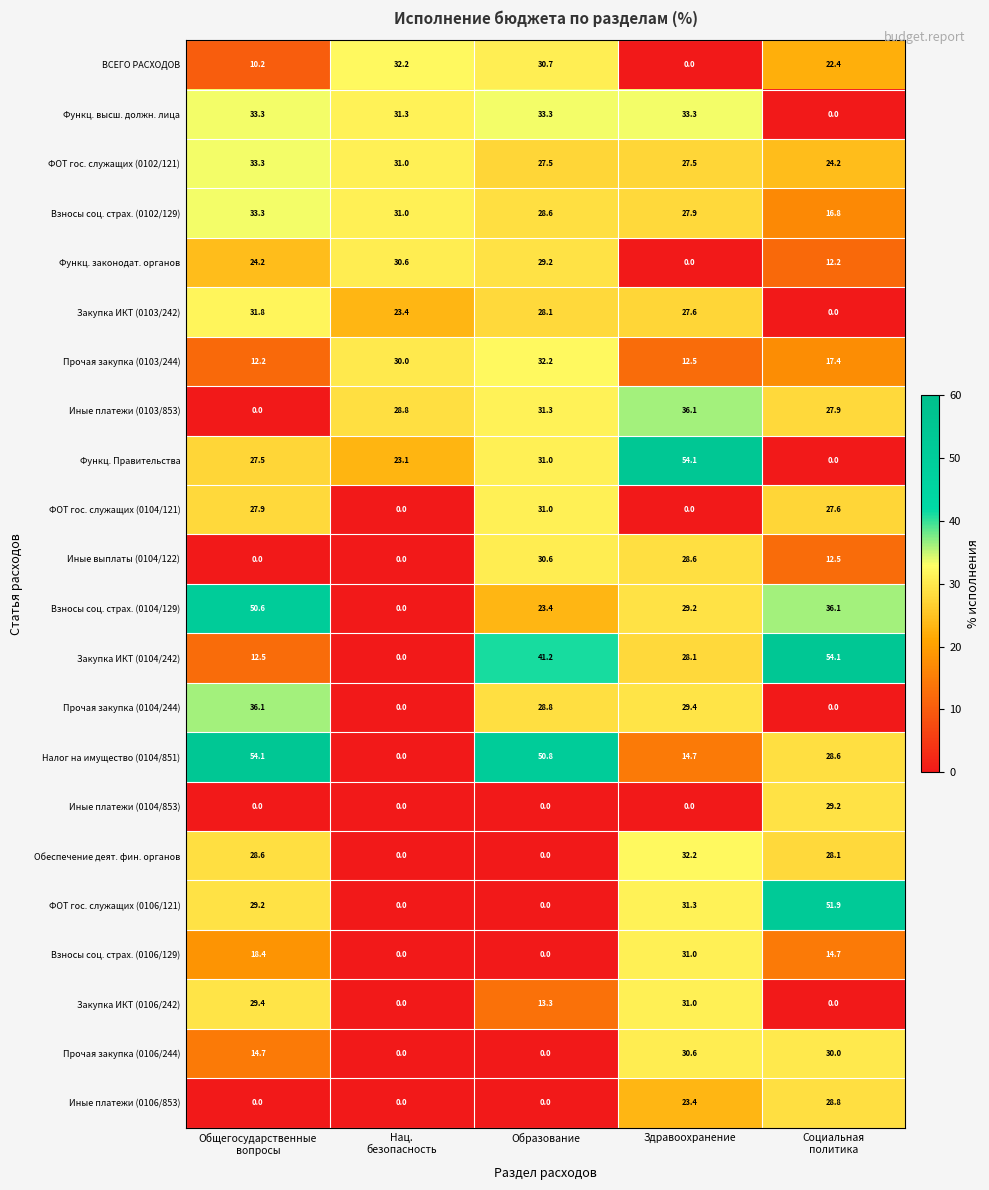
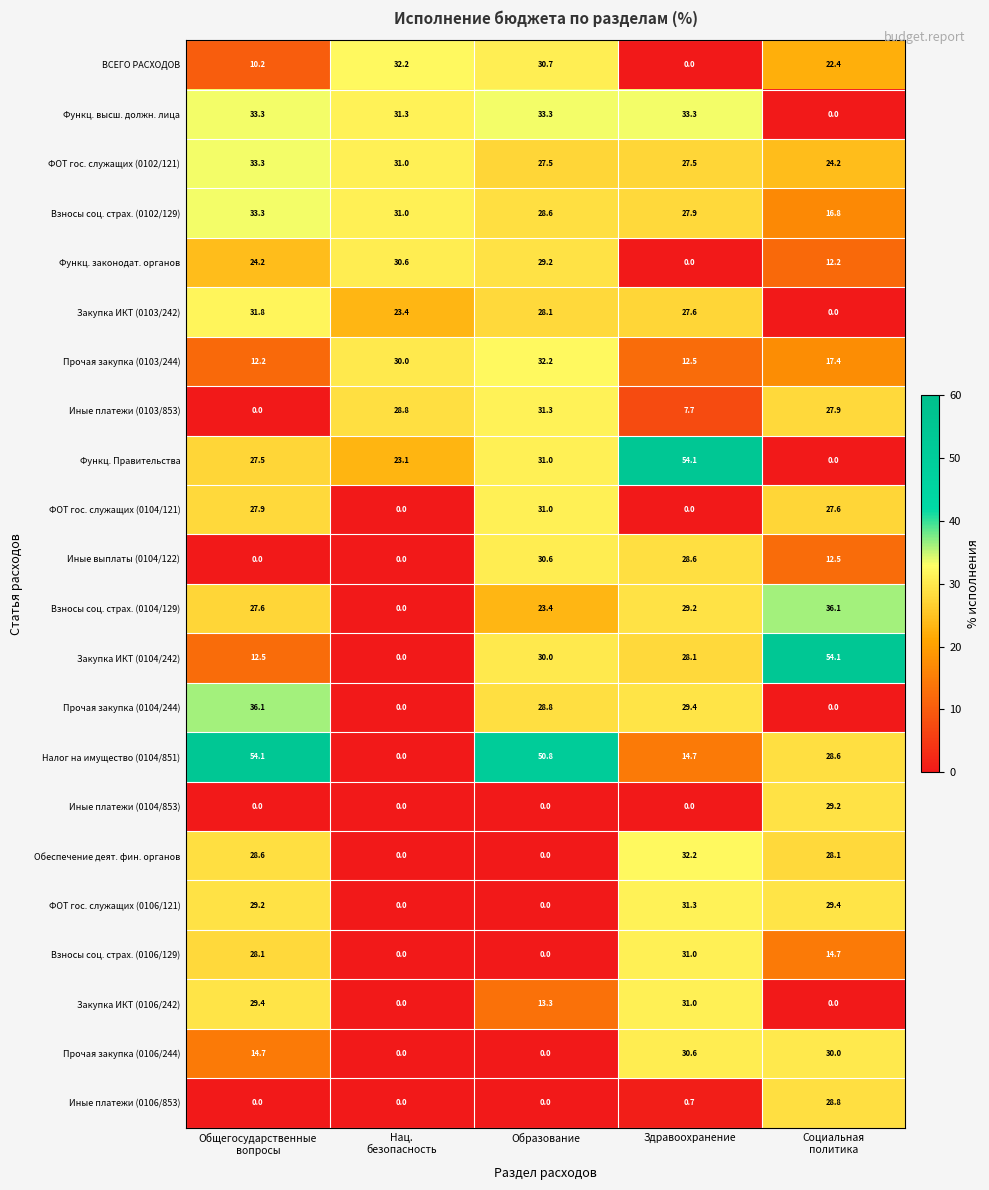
  {
    "ВСЕГО РАСХОДОВ": {
      "Общегосударственные вопросы": 10.2,
      "Нац. безопасность": 32.2,
      "Образование": 30.7,
      "Здравоохранение": 0.0,
      "Социальная политика": 22.4
    },
    "Функц. высш. должн. лица": {
      "Общегосударственные вопросы": 33.3,
      "Нац. безопасность": 31.3,
      "Образование": 33.3,
      "Здравоохранение": 33.3,
      "Социальная политика": 0.0
    },
    "ФОТ гос. служащих (0102/121)": {
      "Общегосударственные вопросы": 33.3,
      "Нац. безопасность": 31.0,
      "Образование": 27.5,
      "Здравоохранение": 27.5,
      "Социальная политика": 24.2
    },
    "Взносы соц. страх. (0102/129)": {
      "Общегосударственные вопросы": 33.3,
      "Нац. безопасность": 31.0,
      "Образование": 28.6,
      "Здравоохранение": 27.9,
      "Социальная политика": 16.8
    },
    "Функц. законодат. органов": {
      "Общегосударственные вопросы": 24.2,
      "Нац. безопасность": 30.6,
      "Образование": 29.2,
      "Здравоохранение": 0.0,
      "Социальная политика": 12.2
    },
    "Закупка ИКТ (0103/242)": {
      "Общегосударственные вопросы": 31.8,
      "Нац. безопасность": 23.4,
      "Образование": 28.1,
      "Здравоохранение": 27.6,
      "Социальная политика": 0.0
    },
    "Прочая закупка (0103/244)": {
      "Общегосударственные вопросы": 12.2,
      "Нац. безопасность": 30.0,
      "Образование": 32.2,
      "Здравоохранение": 12.5,
      "Социальная политика": 17.4
    },
    "Иные платежи (0103/853)": {
      "Общегосударственные вопросы": 0.0,
      "Нац. безопасность": 28.8,
      "Образование": 31.3,
-     "Здравоохранение": 36.1,
+     "Здравоохранение": 7.7,
      "Социальная политика": 27.9
    },
    "Функц. Правительства": {
      "Общегосударственные вопросы": 27.5,
      "Нац. безопасность": 23.1,
      "Образование": 31.0,
      "Здравоохранение": 54.1,
      "Социальная политика": 0.0
    },
    "ФОТ гос. служащих (0104/121)": {
      "Общегосударственные вопросы": 27.9,
      "Нац. безопасность": 0.0,
      "Образование": 31.0,
      "Здравоохранение": 0.0,
      "Социальная политика": 27.6
    },
    "Иные выплаты (0104/122)": {
      "Общегосударственные вопросы": 0.0,
      "Нац. безопасность": 0.0,
      "Образование": 30.6,
      "Здравоохранение": 28.6,
      "Социальная политика": 12.5
    },
    "Взносы соц. страх. (0104/129)": {
-     "Общегосударственные вопросы": 50.6,
+     "Общегосударственные вопросы": 27.6,
      "Нац. безопасность": 0.0,
      "Образование": 23.4,
      "Здравоохранение": 29.2,
      "Социальная политика": 36.1
    },
    "Закупка ИКТ (0104/242)": {
      "Общегосударственные вопросы": 12.5,
      "Нац. безопасность": 0.0,
-     "Образование": 41.2,
+     "Образование": 30.0,
      "Здравоохранение": 28.1,
      "Социальная политика": 54.1
    },
    "Прочая закупка (0104/244)": {
      "Общегосударственные вопросы": 36.1,
      "Нац. безопасность": 0.0,
      "Образование": 28.8,
      "Здравоохранение": 29.4,
      "Социальная политика": 0.0
    },
    "Налог на имущество (0104/851)": {
      "Общегосударственные вопросы": 54.1,
      "Нац. безопасность": 0.0,
      "Образование": 50.8,
      "Здравоохранение": 14.7,
      "Социальная политика": 28.6
    },
    "Иные платежи (0104/853)": {
      "Общегосударственные вопросы": 0.0,
      "Нац. безопасность": 0.0,
      "Образование": 0.0,
      "Здравоохранение": 0.0,
      "Социальная политика": 29.2
    },
    "Обеспечение деят. фин. органов": {
      "Общегосударственные вопросы": 28.6,
      "Нац. безопасность": 0.0,
      "Образование": 0.0,
      "Здравоохранение": 32.2,
      "Социальная политика": 28.1
    },
    "ФОТ гос. служащих (0106/121)": {
      "Общегосударственные вопросы": 29.2,
      "Нац. безопасность": 0.0,
      "Образование": 0.0,
      "Здравоохранение": 31.3,
-     "Социальная политика": 51.9
+     "Социальная политика": 29.4
    },
    "Взносы соц. страх. (0106/129)": {
-     "Общегосударственные вопросы": 18.4,
+     "Общегосударственные вопросы": 28.1,
      "Нац. безопасность": 0.0,
      "Образование": 0.0,
      "Здравоохранение": 31.0,
      "Социальная политика": 14.7
    },
    "Закупка ИКТ (0106/242)": {
      "Общегосударственные вопросы": 29.4,
      "Нац. безопасность": 0.0,
      "Образование": 13.3,
      "Здравоохранение": 31.0,
      "Социальная политика": 0.0
    },
    "Прочая закупка (0106/244)": {
      "Общегосударственные вопросы": 14.7,
      "Нац. безопасность": 0.0,
      "Образование": 0.0,
      "Здравоохранение": 30.6,
      "Социальная политика": 30.0
    },
    "Иные платежи (0106/853)": {
      "Общегосударственные вопросы": 0.0,
      "Нац. безопасность": 0.0,
      "Образование": 0.0,
-     "Здравоохранение": 23.4,
+     "Здравоохранение": 0.7,
      "Социальная политика": 28.8
    }
  }
